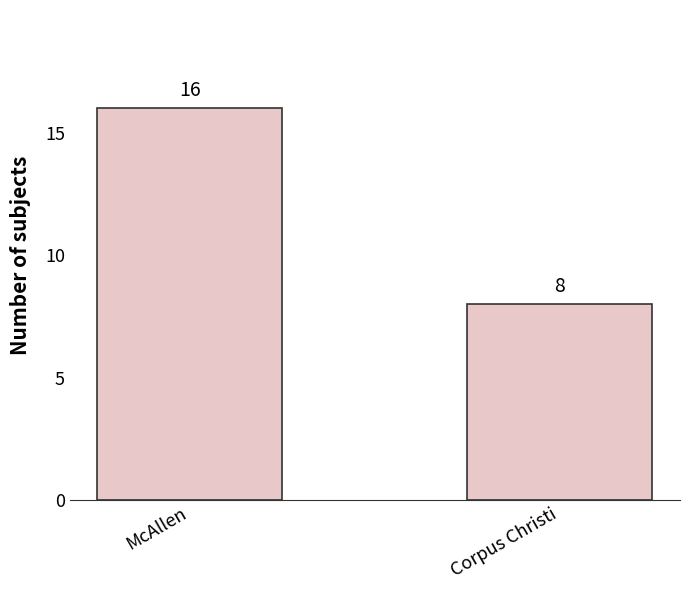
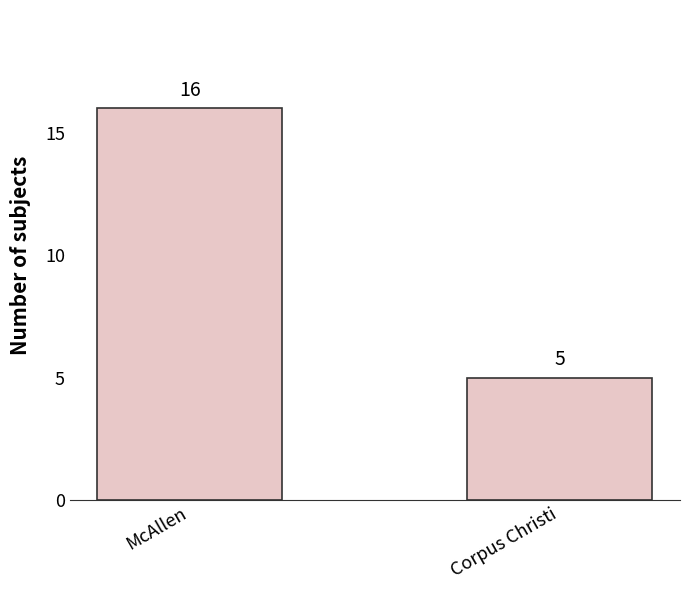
  {
    "McAllen": 16,
-   "Corpus Christi": 8
+   "Corpus Christi": 5
  }
